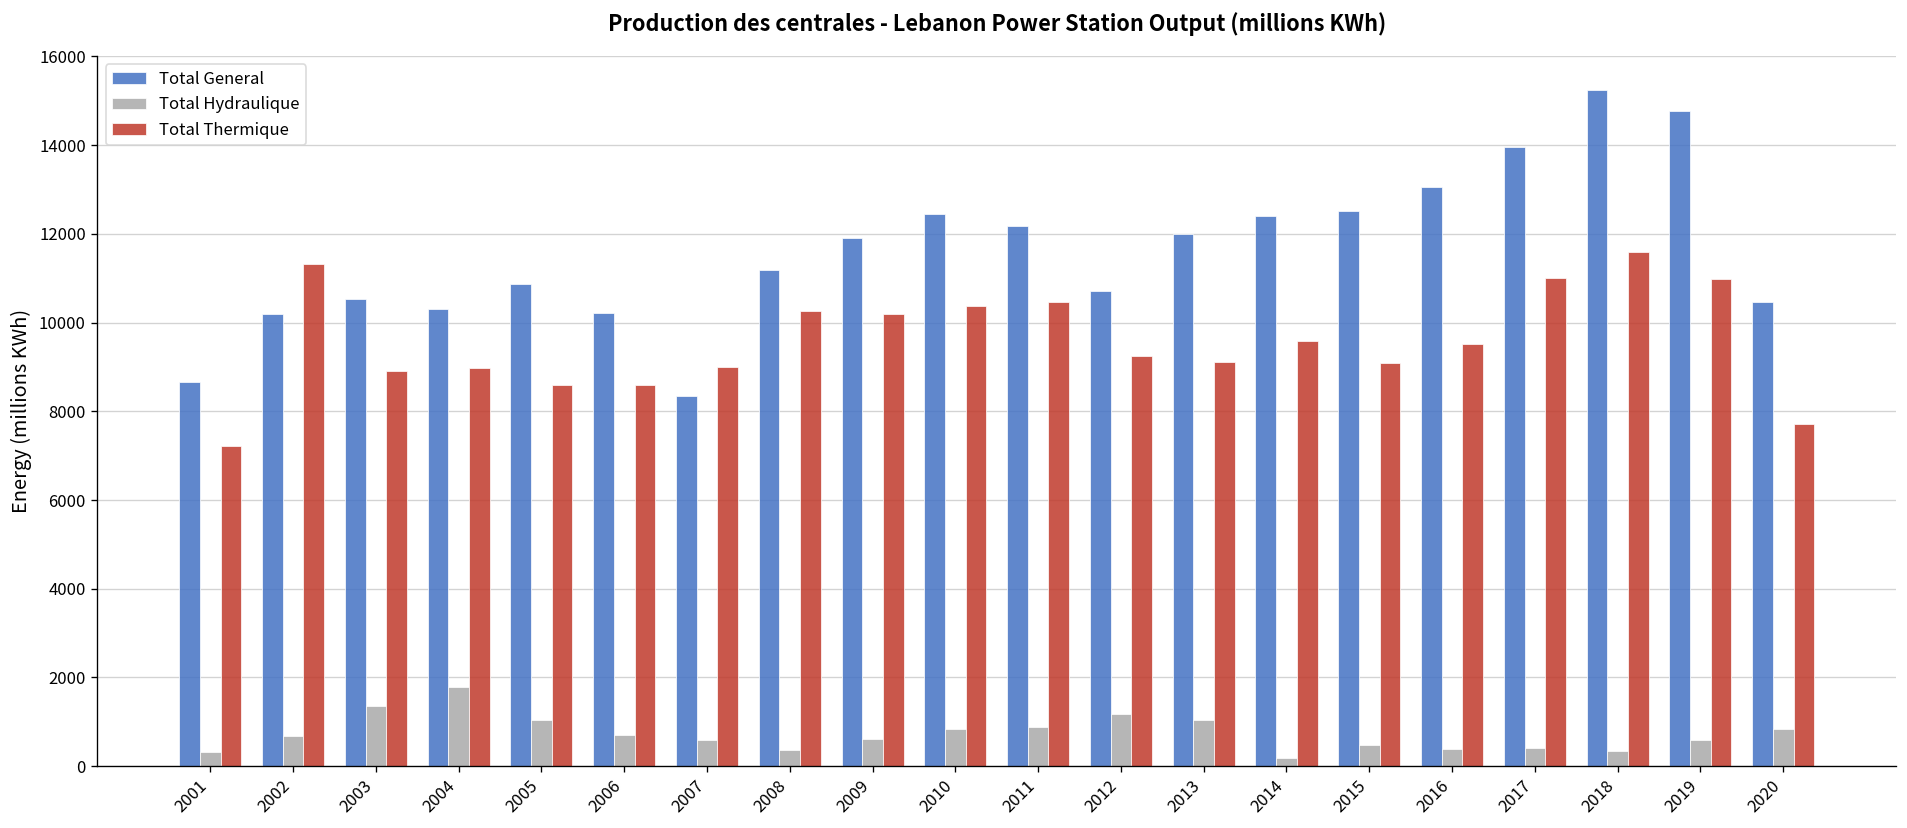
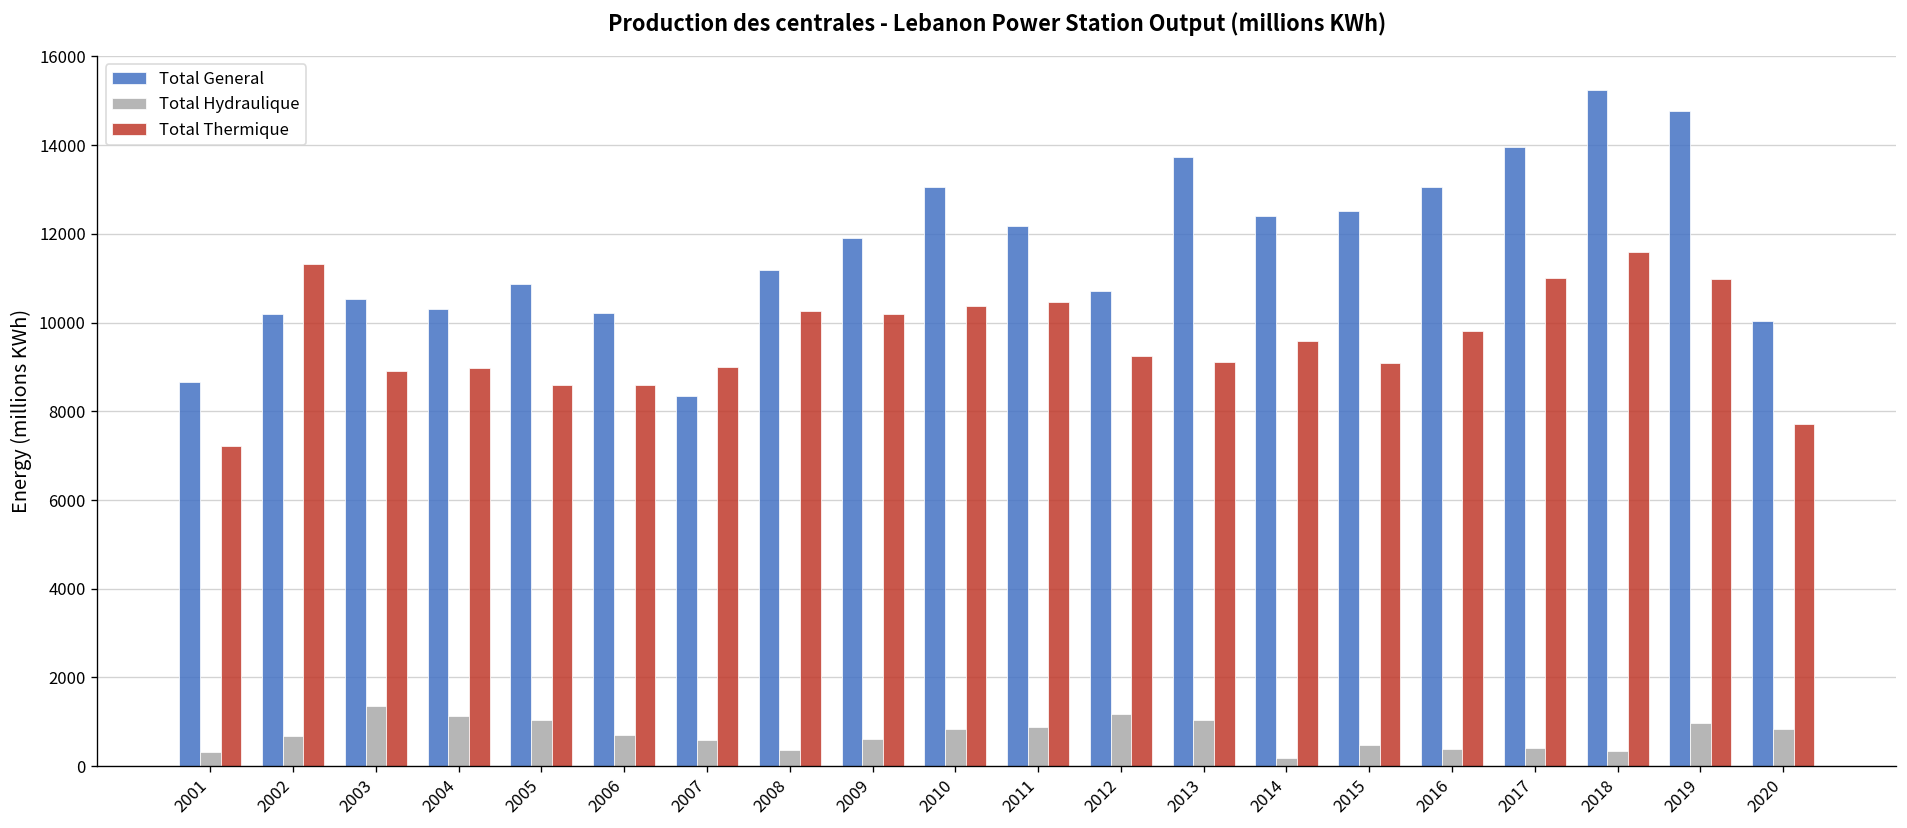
  {
    "Total General": {
      "2001": 8700,
      "2002": 10200,
      "2003": 10500,
      "2004": 10300,
      "2005": 10900,
      "2006": 10200,
      "2007": 8400,
      "2008": 11200,
      "2009": 11900,
-     "2010": 12500,
+     "2010": 13100,
      "2011": 12200,
      "2012": 10700,
-     "2013": 12000,
+     "2013": 13700,
      "2014": 12400,
      "2015": 12500,
      "2016": 13100,
      "2017": 14000,
      "2018": 15200,
      "2019": 14800,
-     "2020": 10500
+     "2020": 10000
    },
    "Total Hydraulique": {
      "2001": 300,
      "2002": 700,
      "2003": 1400,
-     "2004": 1800,
+     "2004": 1100,
      "2005": 1000,
      "2006": 700,
      "2007": 600,
      "2008": 400,
      "2009": 600,
      "2010": 800,
      "2011": 900,
      "2012": 1200,
      "2013": 1000,
      "2014": 200,
      "2015": 500,
      "2016": 400,
      "2017": 400,
      "2018": 300,
-     "2019": 600,
+     "2019": 1000,
      "2020": 800
    },
    "Total Thermique": {
      "2001": 7200,
      "2002": 11300,
      "2003": 8900,
      "2004": 9000,
      "2005": 8600,
      "2006": 8600,
      "2007": 9000,
      "2008": 10300,
      "2009": 10200,
      "2010": 10400,
      "2011": 10500,
      "2012": 9200,
      "2013": 9100,
      "2014": 9600,
      "2015": 9100,
-     "2016": 9500,
+     "2016": 9800,
      "2017": 11000,
      "2018": 11600,
      "2019": 11000,
      "2020": 7700
    }
  }
